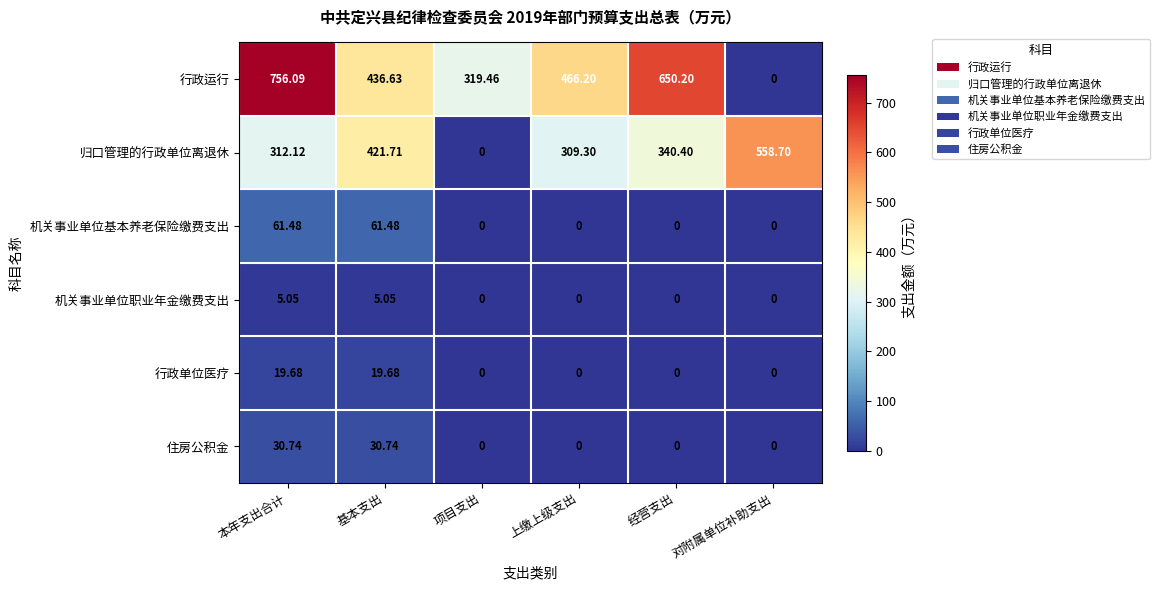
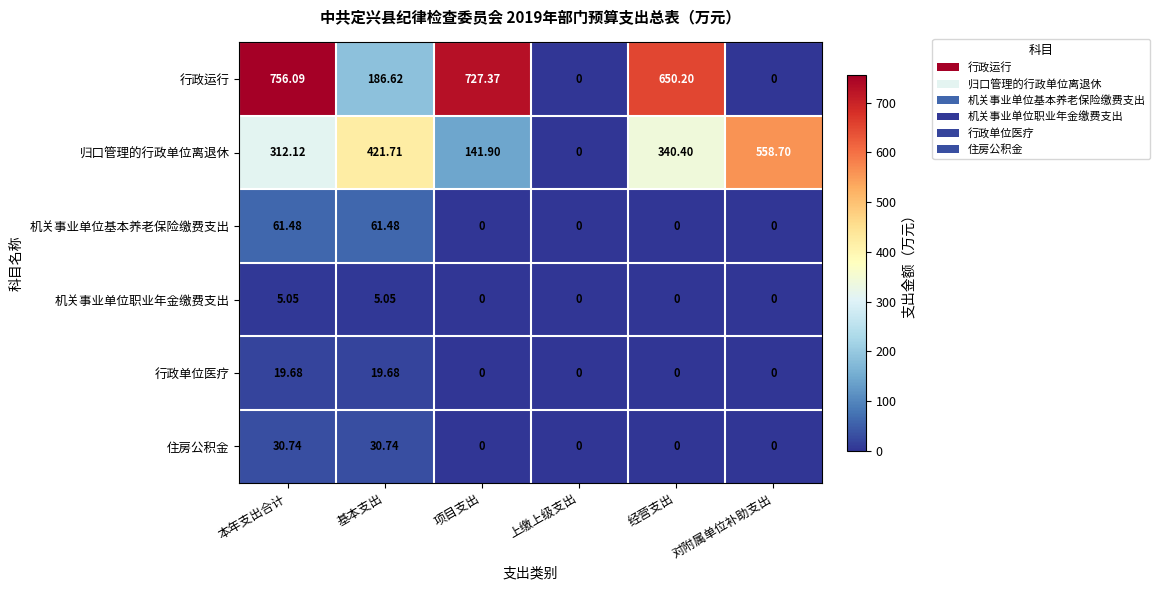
  {
    "行政运行": {
      "本年支出合计": 756.09,
-     "基本支出": 436.63,
-     "项目支出": 319.46,
-     "上缴上级支出": 466.20,
+     "基本支出": 186.62,
+     "项目支出": 727.37,
+     "上缴上级支出": 0,
      "经营支出": 650.20,
      "对附属单位补助支出": 0
    },
    "归口管理的行政单位离退休": {
      "本年支出合计": 312.12,
      "基本支出": 421.71,
-     "项目支出": 0,
-     "上缴上级支出": 309.30,
+     "项目支出": 141.90,
+     "上缴上级支出": 0,
      "经营支出": 340.40,
      "对附属单位补助支出": 558.70
    },
    "机关事业单位基本养老保险缴费支出": {
      "本年支出合计": 61.48,
      "基本支出": 61.48,
      "项目支出": 0,
      "上缴上级支出": 0,
      "经营支出": 0,
      "对附属单位补助支出": 0
    },
    "机关事业单位职业年金缴费支出": {
      "本年支出合计": 5.05,
      "基本支出": 5.05,
      "项目支出": 0,
      "上缴上级支出": 0,
      "经营支出": 0,
      "对附属单位补助支出": 0
    },
    "行政单位医疗": {
      "本年支出合计": 19.68,
      "基本支出": 19.68,
      "项目支出": 0,
      "上缴上级支出": 0,
      "经营支出": 0,
      "对附属单位补助支出": 0
    },
    "住房公积金": {
      "本年支出合计": 30.74,
      "基本支出": 30.74,
      "项目支出": 0,
      "上缴上级支出": 0,
      "经营支出": 0,
      "对附属单位补助支出": 0
    }
  }
